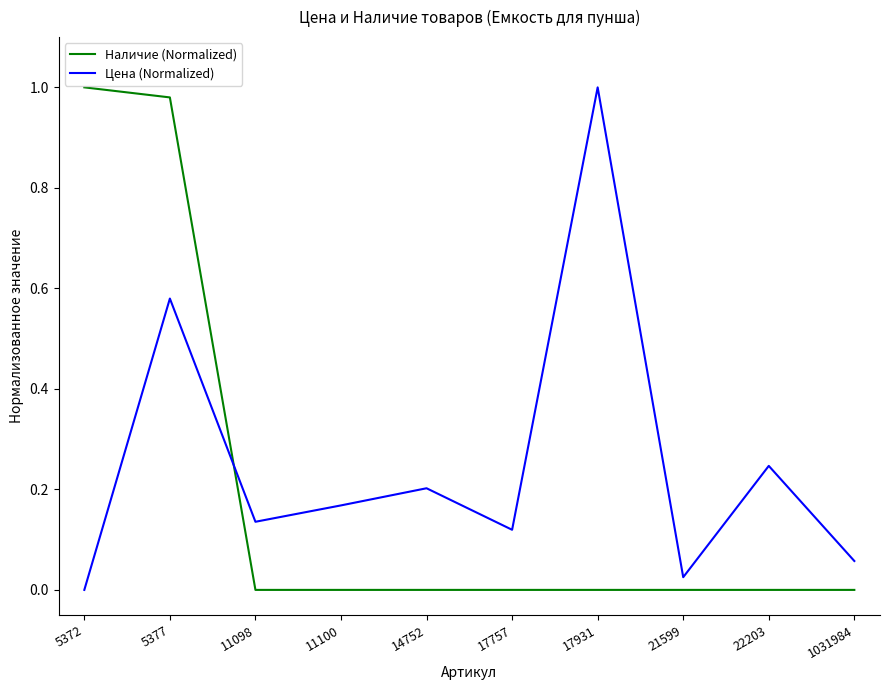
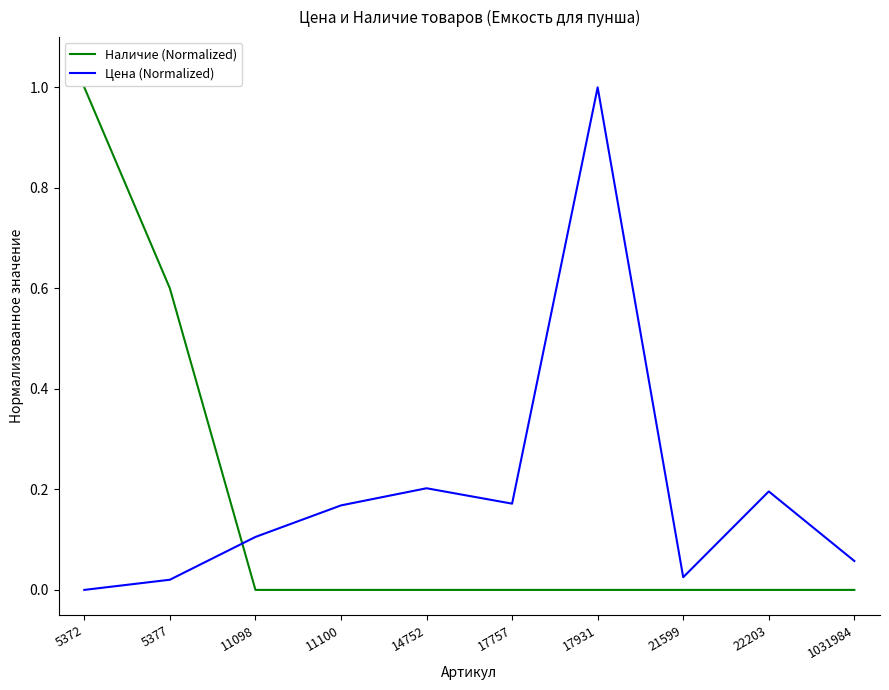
  {
    "Наличие (Normalized)": {
      "5372": 1.00,
-     "5377": 0.98,
+     "5377": 0.60,
      "11098": 0.00,
      "11100": 0.00,
      "14752": 0.00,
      "17757": 0.00,
      "17931": 0.00,
      "21599": 0.00,
      "22203": 0.00,
      "1031984": 0.00
    },
    "Цена (Normalized)": {
      "5372": 0.00,
-     "5377": 0.58,
-     "11098": 0.14,
+     "5377": 0.02,
+     "11098": 0.11,
      "11100": 0.17,
      "14752": 0.20,
-     "17757": 0.12,
+     "17757": 0.17,
      "17931": 1.00,
      "21599": 0.03,
-     "22203": 0.25,
+     "22203": 0.20,
      "1031984": 0.06
    }
  }
